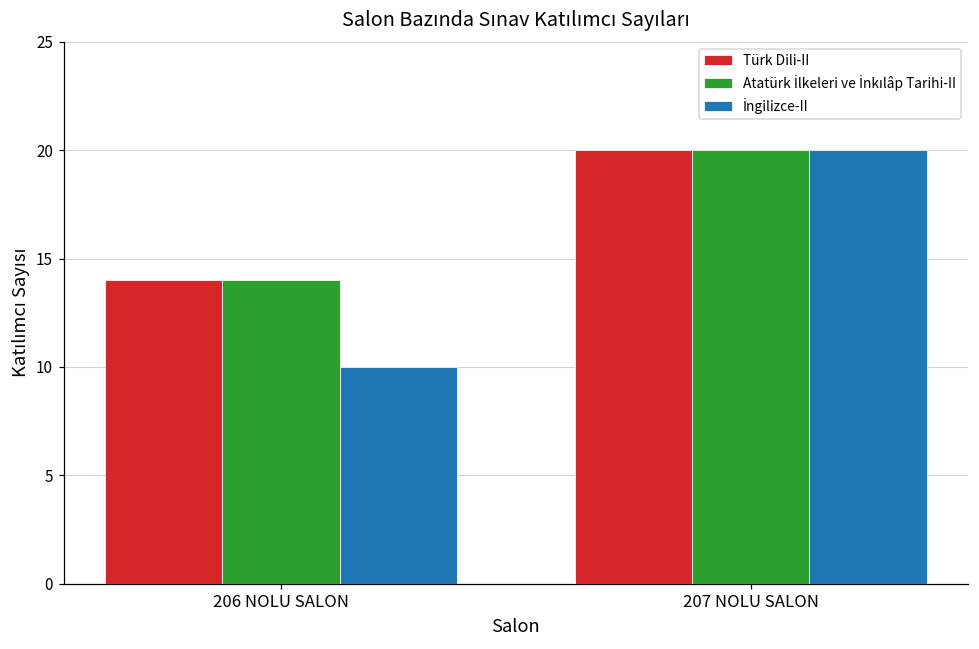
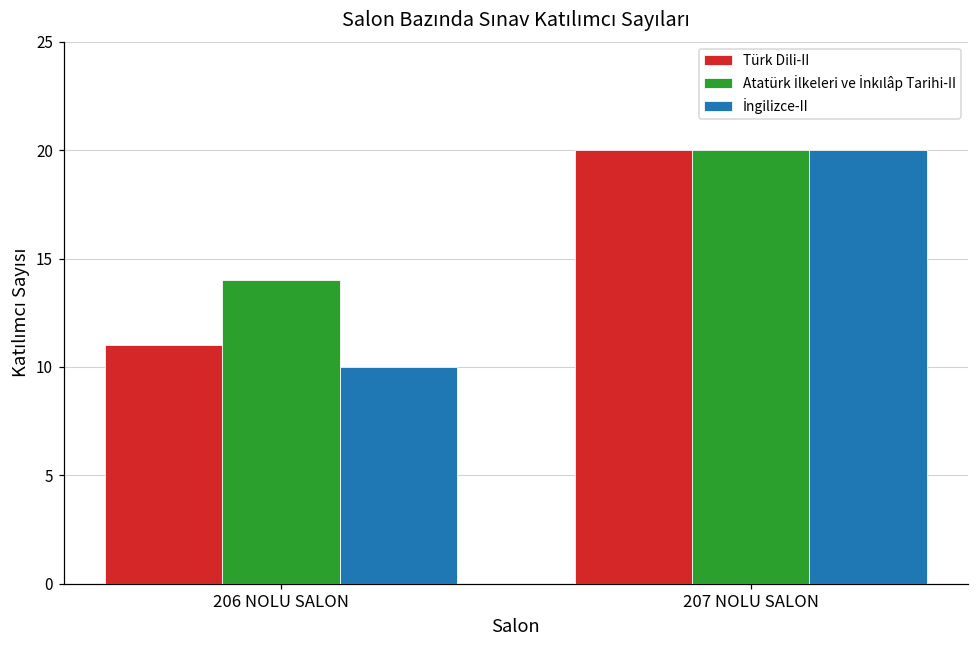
  {
    "Türk Dili-II": {
-     "206 NOLU SALON": 14,
+     "206 NOLU SALON": 11,
      "207 NOLU SALON": 20
    },
    "Atatürk İlkeleri ve İnkılâp Tarihi-II": {
      "206 NOLU SALON": 14,
      "207 NOLU SALON": 20
    },
    "İngilizce-II": {
      "206 NOLU SALON": 10,
      "207 NOLU SALON": 20
    }
  }
